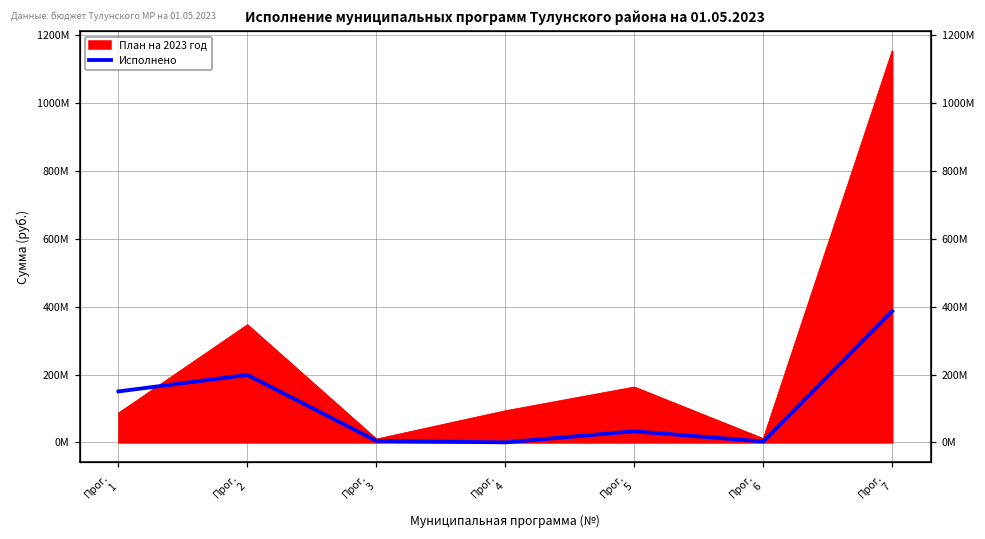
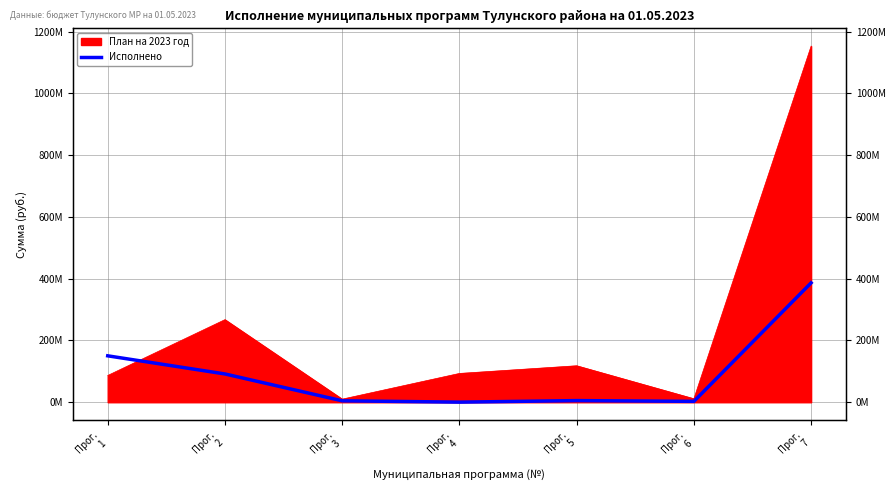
  {
    "План на 2023 год": {
      "Прог. 1": 90000000,
-     "Прог. 2": 350000000,
+     "Прог. 2": 270000000,
      "Прог. 4": 90000000,
-     "Прог. 5": 160000000,
+     "Прог. 5": 120000000,
      "Прог. 6": 10000000,
      "Прог. 7": 1150000000
    },
    "Исполнено": {
      "Прог. 1": 150000000,
-     "Прог. 2": 200000000,
+     "Прог. 2": 90000000,
      "Прог. 4": 0,
-     "Прог. 5": 30000000,
+     "Прог. 5": 10000000,
      "Прог. 6": 0,
      "Прог. 7": 390000000
    }
  }
